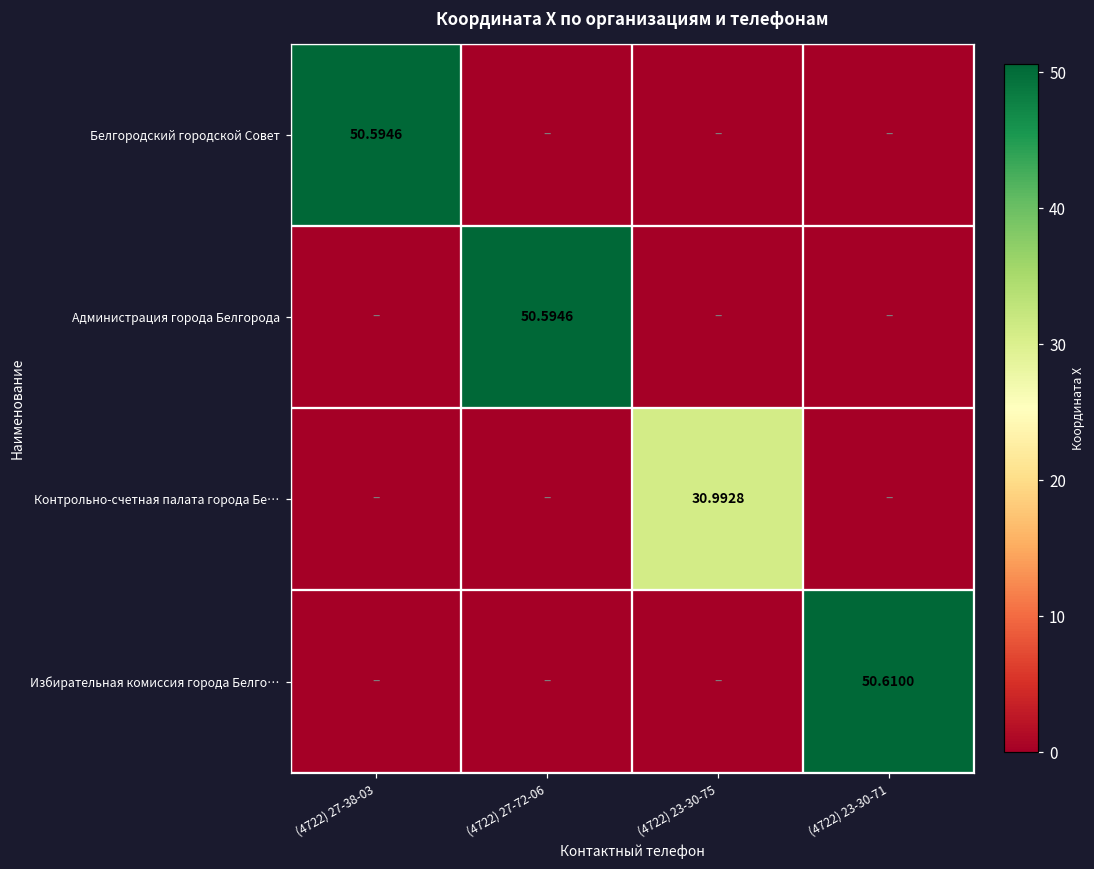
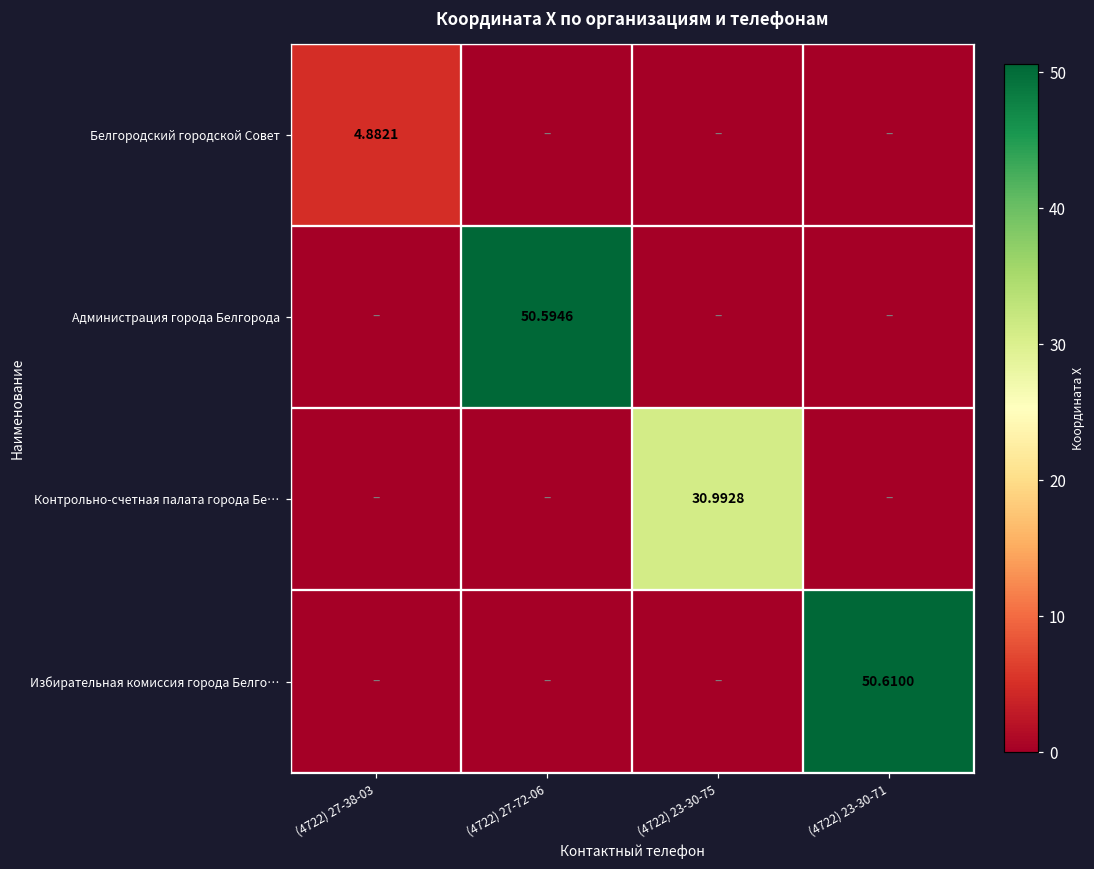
  {
    "Белгородский городской Совет": {
-     "(4722) 27-38-03": 50.5946
+     "(4722) 27-38-03": 4.8821
    },
    "Администрация города Белгорода": {
      "(4722) 27-72-06": 50.5946
    },
    "Контрольно-счетная палата города Бе…": {
      "(4722) 23-30-75": 30.9928
    },
    "Избирательная комиссия города Белго…": {
      "(4722) 23-30-71": 50.6100
    }
  }
